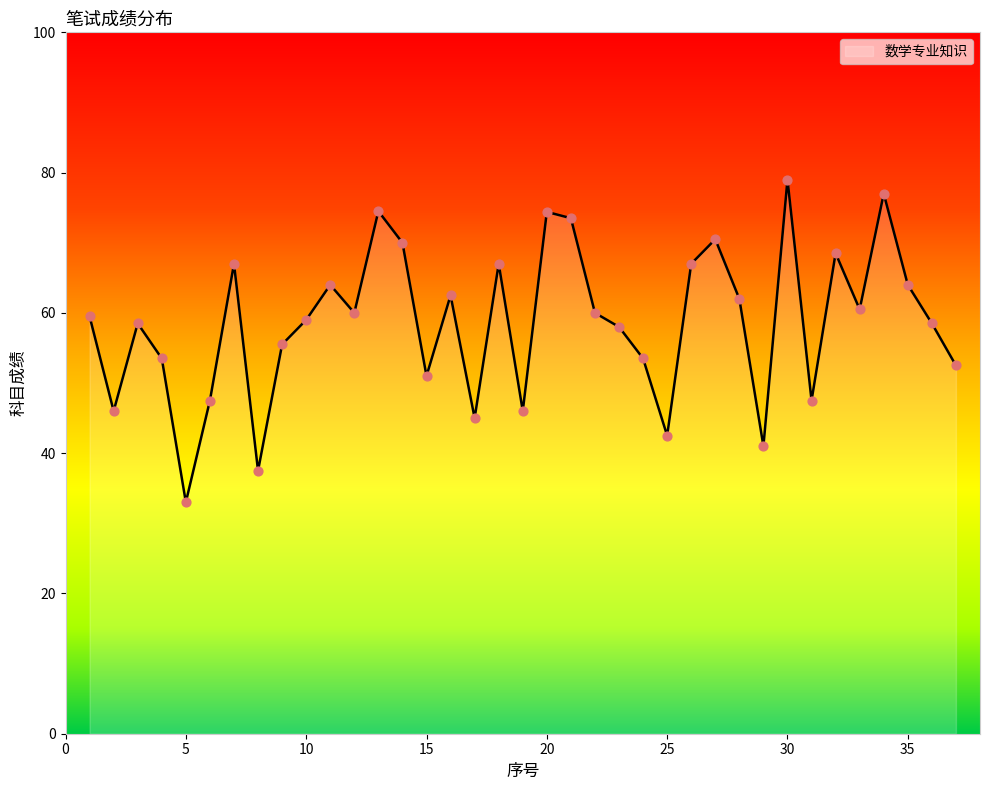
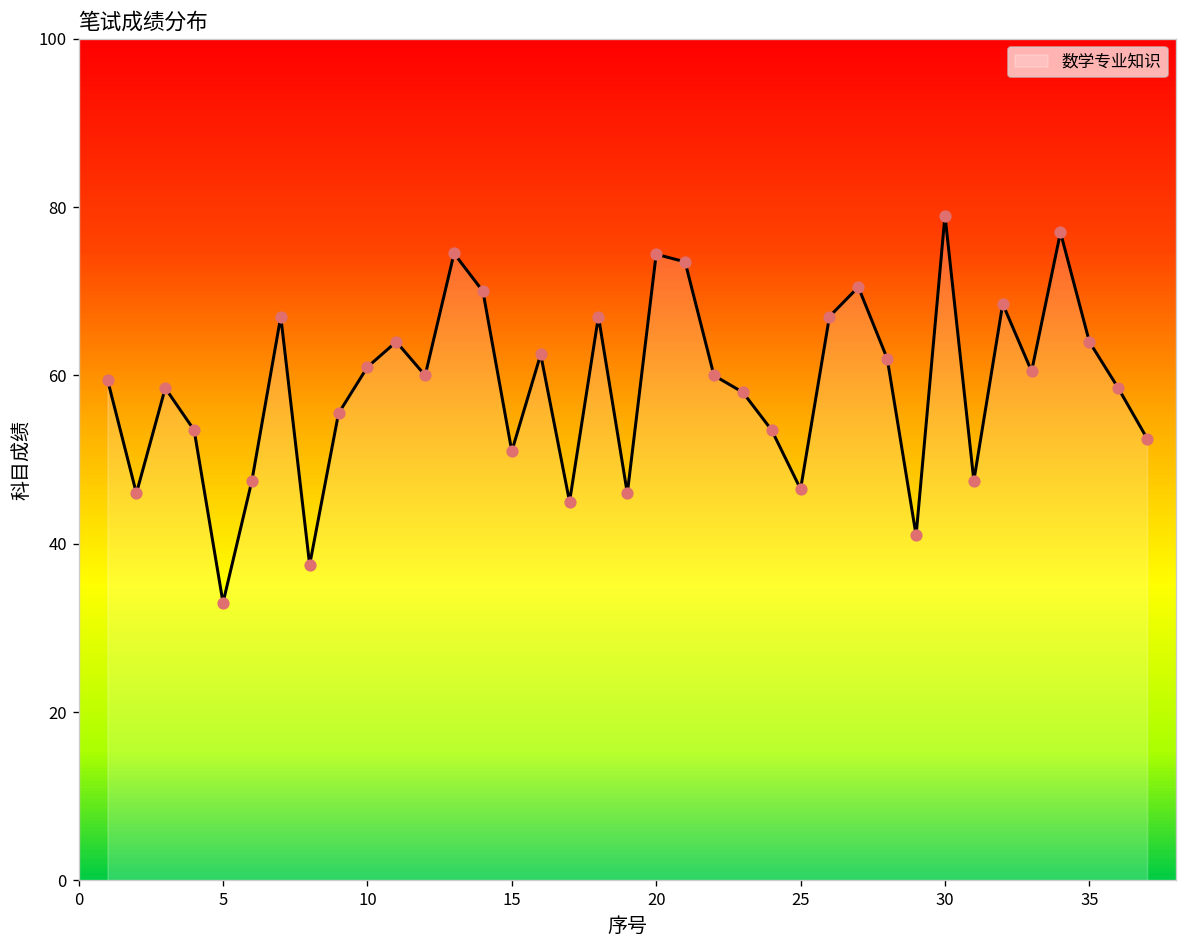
  {
    "5": 33,
-   "10": 59,
+   "10": 61,
    "15": 51,
    "20": 74,
-   "25": 43,
+   "25": 47,
    "30": 79,
    "35": 64
  }
